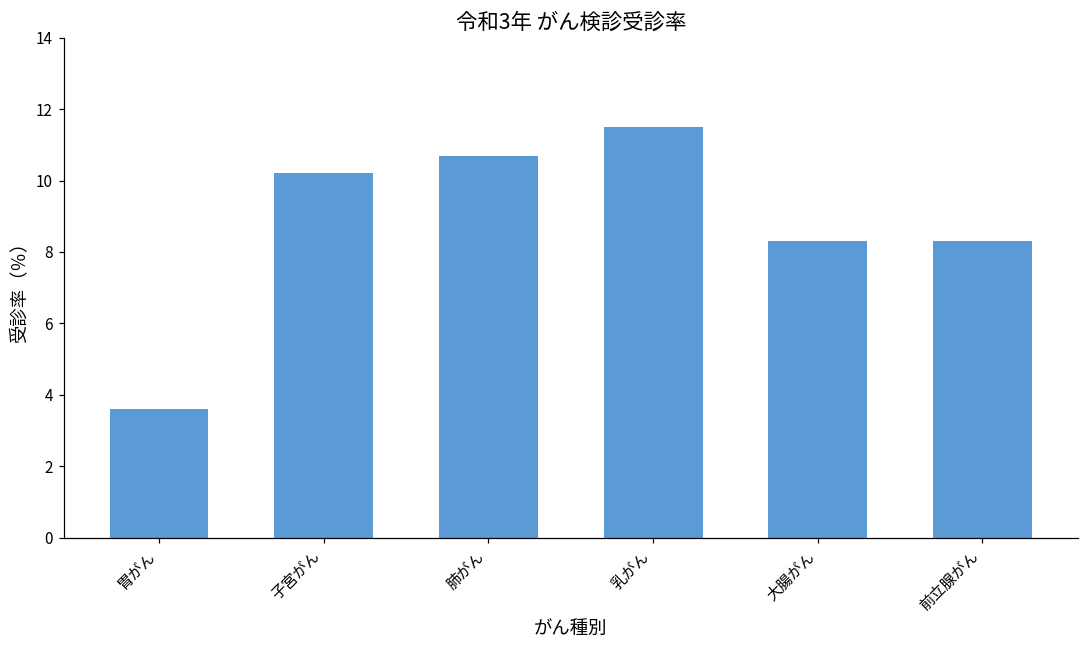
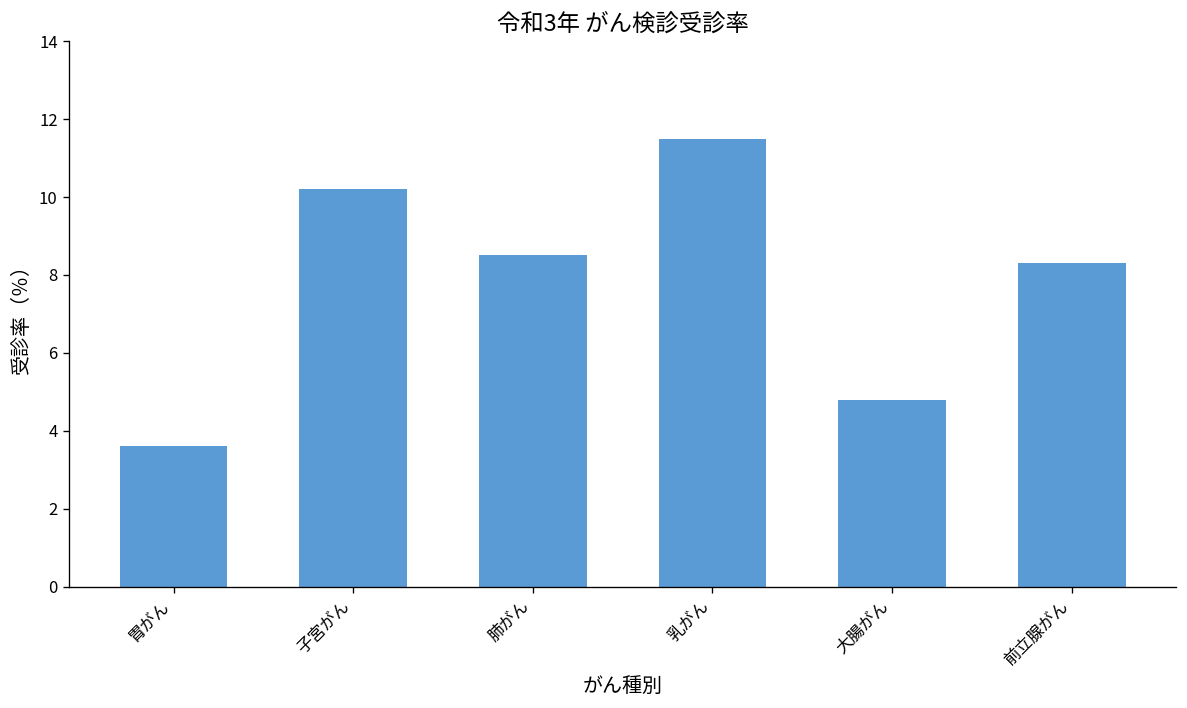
  {
    "胃がん": 3.6,
    "子宮がん": 10.2,
-   "肺がん": 10.7,
+   "肺がん": 8.5,
    "乳がん": 11.5,
-   "大腸がん": 8.3,
+   "大腸がん": 4.8,
    "前立腺がん": 8.3
  }
